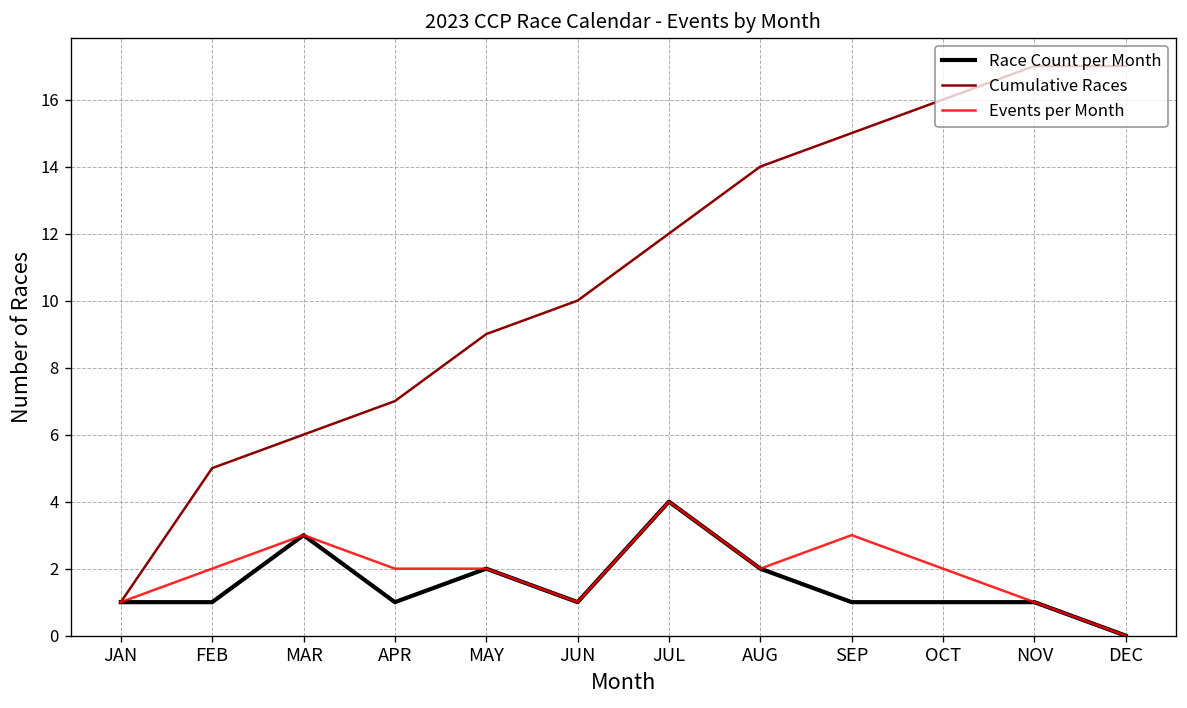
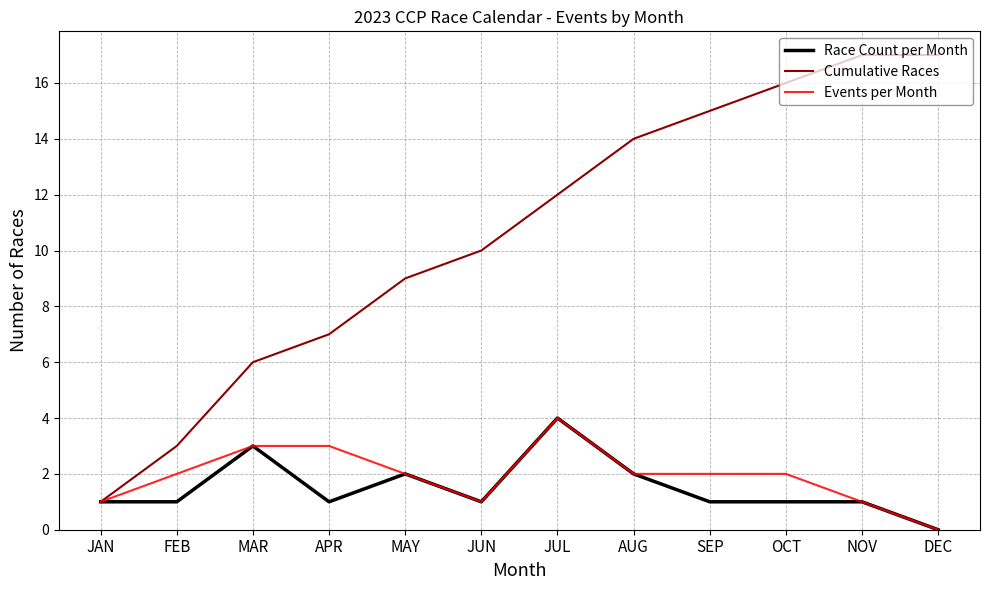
  {
    "Race Count per Month": {
      "FEB": 1,
      "APR": 1,
      "SEP": 1,
      "OCT": 1
    },
    "Cumulative Races": {
-     "FEB": 5,
+     "FEB": 3,
      "MAR": 6,
      "APR": 7,
      "MAY": 9,
      "JUN": 10,
      "JUL": 12,
      "AUG": 14,
      "SEP": 15
    },
    "Events per Month": {
      "FEB": 2,
-     "APR": 2,
-     "SEP": 3,
+     "APR": 3,
+     "SEP": 2,
      "OCT": 2
    }
  }
